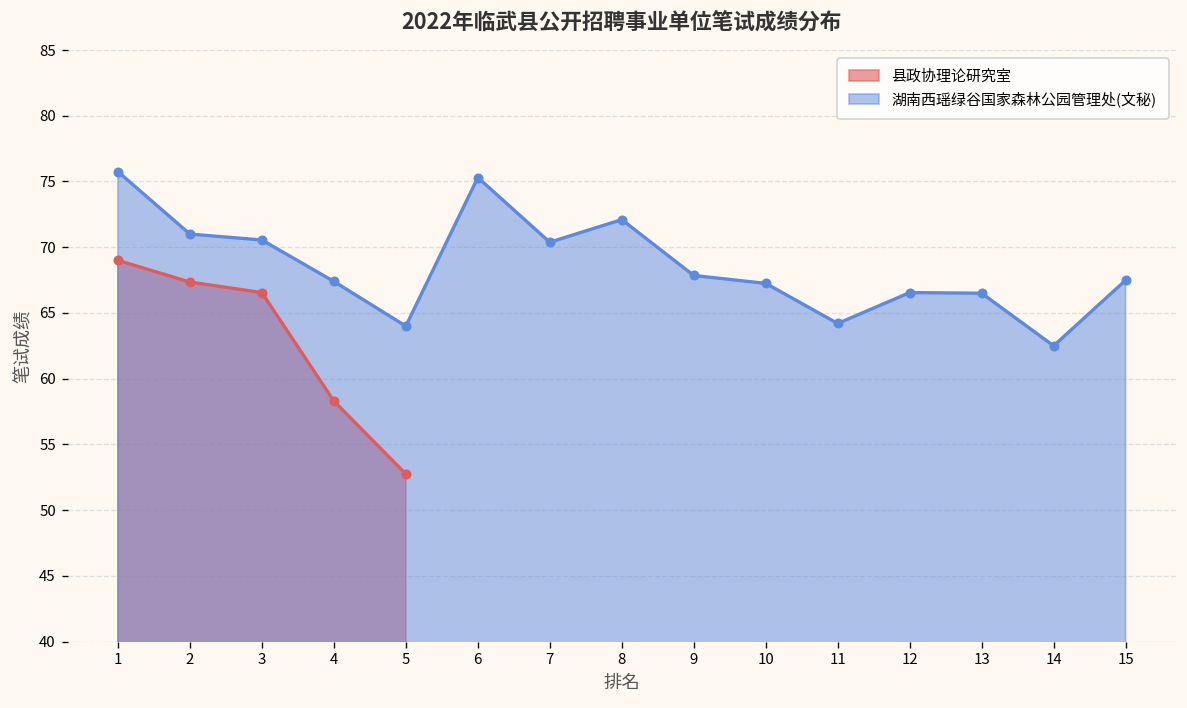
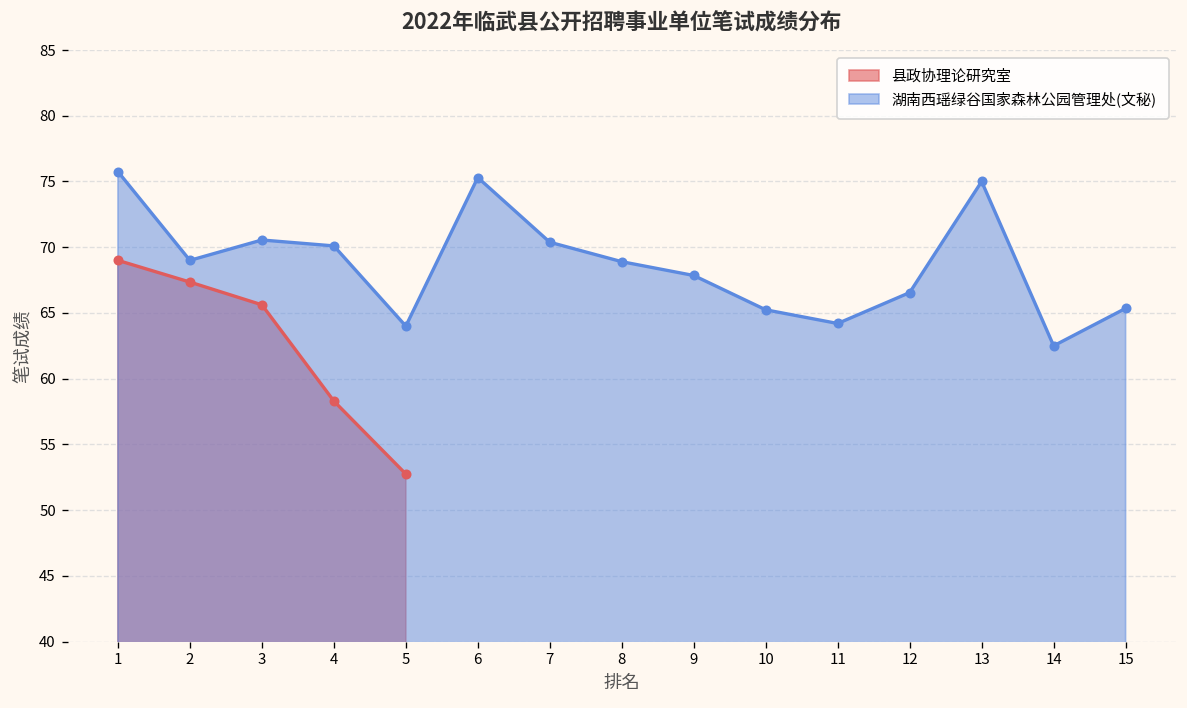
  {
    "县政协理论研究室": {
      "1": 69.0,
      "2": 67.4,
-     "3": 66.6,
+     "3": 65.6,
      "4": 58.3,
      "5": 52.8
    },
    "湖南西瑶绿谷国家森林公园管理处(文秘)": {
      "1": 75.8,
-     "2": 71,
+     "2": 69,
      "3": 70.6,
-     "4": 67.4,
+     "4": 70.1,
      "5": 64.0,
      "6": 75.3,
      "7": 70.4,
-     "8": 72.1,
+     "8": 68.9,
      "9": 67.9,
-     "10": 67.3,
+     "10": 65.2,
      "11": 64.2,
      "12": 66.6,
-     "13": 66.5,
+     "13": 75.0,
      "14": 62.5,
-     "15": 67.5
+     "15": 65.4
    }
  }
